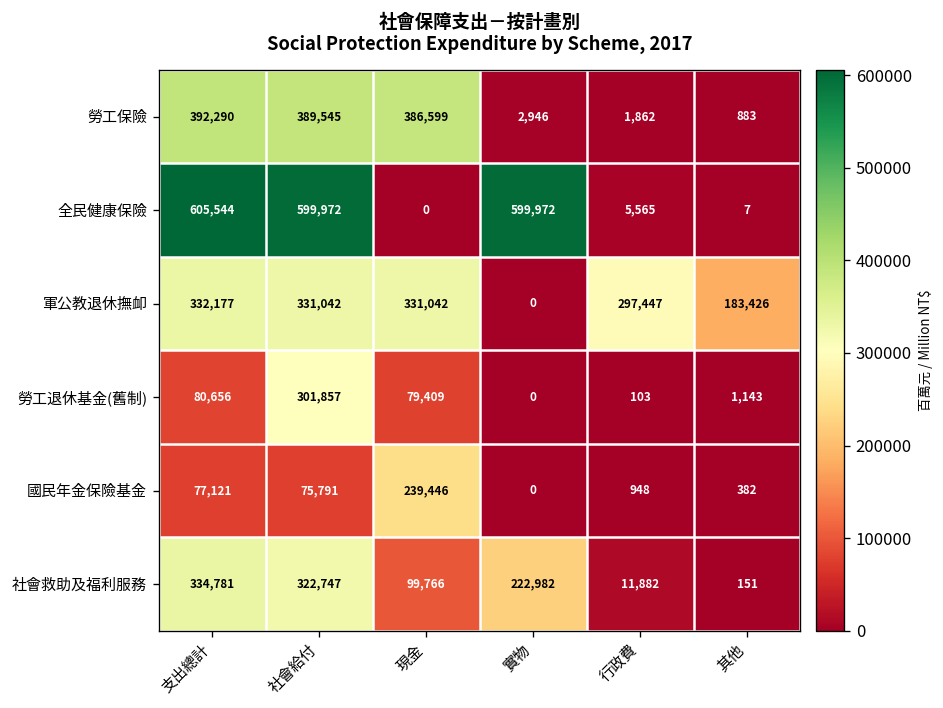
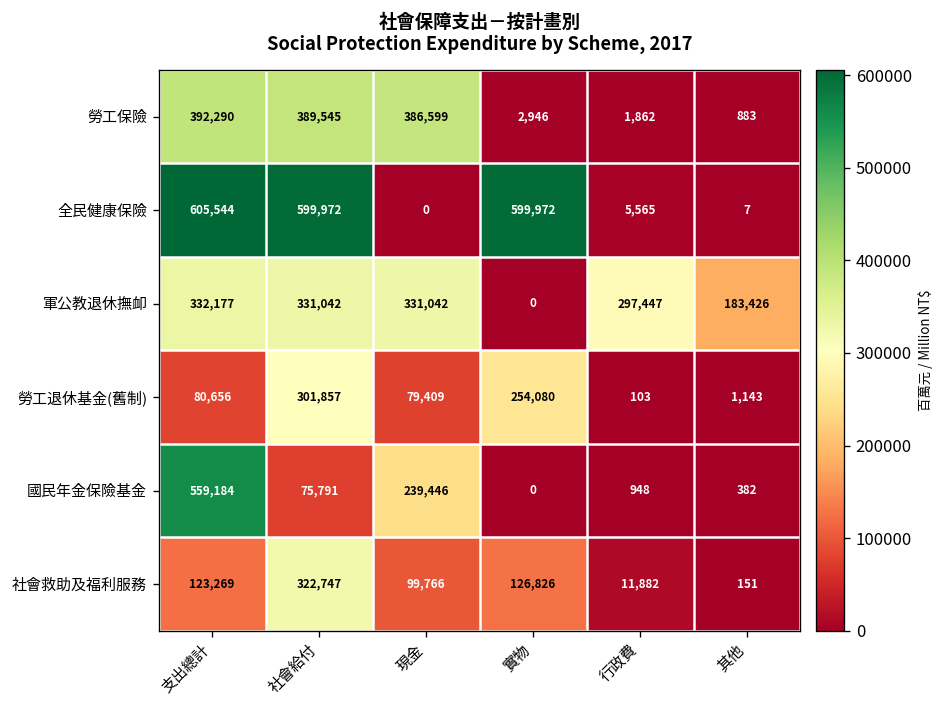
  {
    "勞工保險": {
      "支出總計": "392,290",
      "社會給付": "389,545",
      "現金": "386,599",
      "實物": "2,946",
      "行政費": "1,862",
      "其他": "883"
    },
    "全民健康保險": {
      "支出總計": "605,544",
      "社會給付": "599,972",
      "現金": "0",
      "實物": "599,972",
      "行政費": "5,565",
      "其他": "7"
    },
    "軍公教退休撫卹": {
      "支出總計": "332,177",
      "社會給付": "331,042",
      "現金": "331,042",
      "實物": "0",
      "行政費": "297,447",
      "其他": "183,426"
    },
    "勞工退休基金(舊制)": {
      "支出總計": "80,656",
      "社會給付": "301,857",
      "現金": "79,409",
-     "實物": "0",
+     "實物": "254,080",
      "行政費": "103",
      "其他": "1,143"
    },
    "國民年金保險基金": {
-     "支出總計": "77,121",
+     "支出總計": "559,184",
      "社會給付": "75,791",
      "現金": "239,446",
      "實物": "0",
      "行政費": "948",
      "其他": "382"
    },
    "社會救助及福利服務": {
-     "支出總計": "334,781",
+     "支出總計": "123,269",
      "社會給付": "322,747",
      "現金": "99,766",
-     "實物": "222,982",
+     "實物": "126,826",
      "行政費": "11,882",
      "其他": "151"
    }
  }
